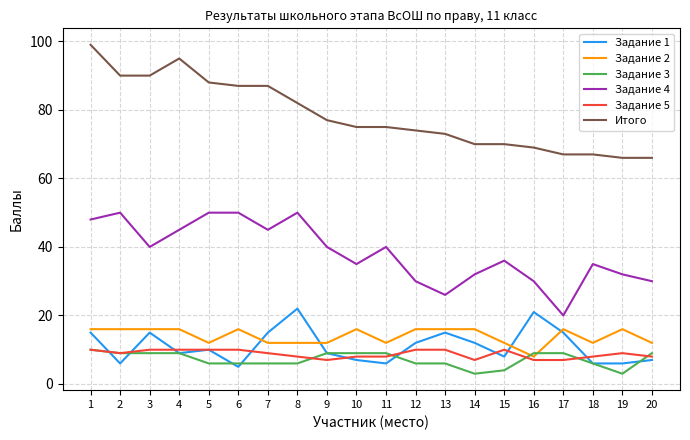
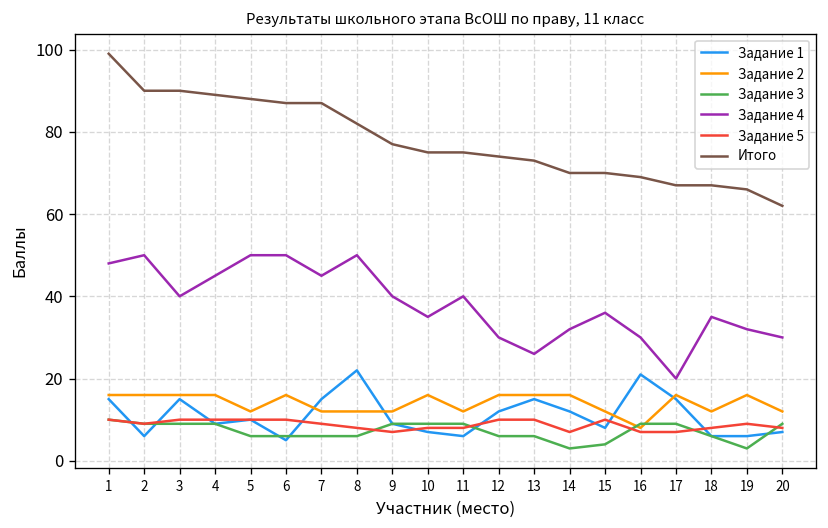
  {
    "Задание 1": {
      "1": 15,
      "2": 6,
      "3": 15,
      "6": 5,
      "7": 15,
      "8": 22,
      "10": 7,
      "11": 6,
      "12": 12,
      "13": 15,
      "14": 12,
      "15": 8,
      "16": 21,
      "17": 15,
      "19": 6,
      "20": 7
    },
    "Задание 2": {
      "1": 16,
      "2": 16,
      "3": 16,
      "4": 16,
      "5": 12,
      "6": 16,
      "7": 12,
      "8": 12,
      "9": 12,
      "10": 16,
      "11": 12,
      "12": 16,
      "13": 16,
      "14": 16,
      "15": 12,
      "16": 8,
      "17": 16,
      "18": 12,
      "19": 16,
      "20": 12
    },
    "Задание 3": {
      "3": 9,
      "5": 6,
      "6": 6,
      "7": 6,
      "8": 6,
      "10": 9,
      "11": 9,
      "12": 6,
      "13": 6,
      "14": 3,
      "15": 4,
      "16": 9,
      "17": 9,
      "19": 3,
      "20": 9
    },
    "Задание 4": {
      "1": 48,
      "2": 50,
      "3": 40,
      "4": 45,
      "5": 50,
      "6": 50,
      "7": 45,
      "8": 50,
      "9": 40,
      "10": 35,
      "11": 40,
      "12": 30,
      "13": 26,
      "14": 32,
      "15": 36,
      "16": 30,
      "17": 20,
      "18": 35,
      "19": 32,
      "20": 30
    },
    "Задание 5": {
      "3": 10,
      "4": 10,
      "6": 10,
      "7": 9,
      "8": 8,
      "9": 7,
      "10": 8,
      "11": 8,
      "12": 10,
      "13": 10,
      "14": 7,
      "15": 10,
      "16": 7,
      "17": 7,
      "18": 8,
      "19": 9,
      "20": 8
    },
    "Итого": {
      "1": 99,
      "2": 90,
      "3": 90,
-     "4": 95,
+     "4": 89,
      "5": 88,
      "6": 87,
      "7": 87,
      "8": 82,
      "9": 77,
      "10": 75,
      "11": 75,
      "12": 74,
      "13": 73,
      "14": 70,
      "15": 70,
      "16": 69,
      "17": 67,
      "18": 67,
      "19": 66,
-     "20": 66
+     "20": 62
    }
  }
